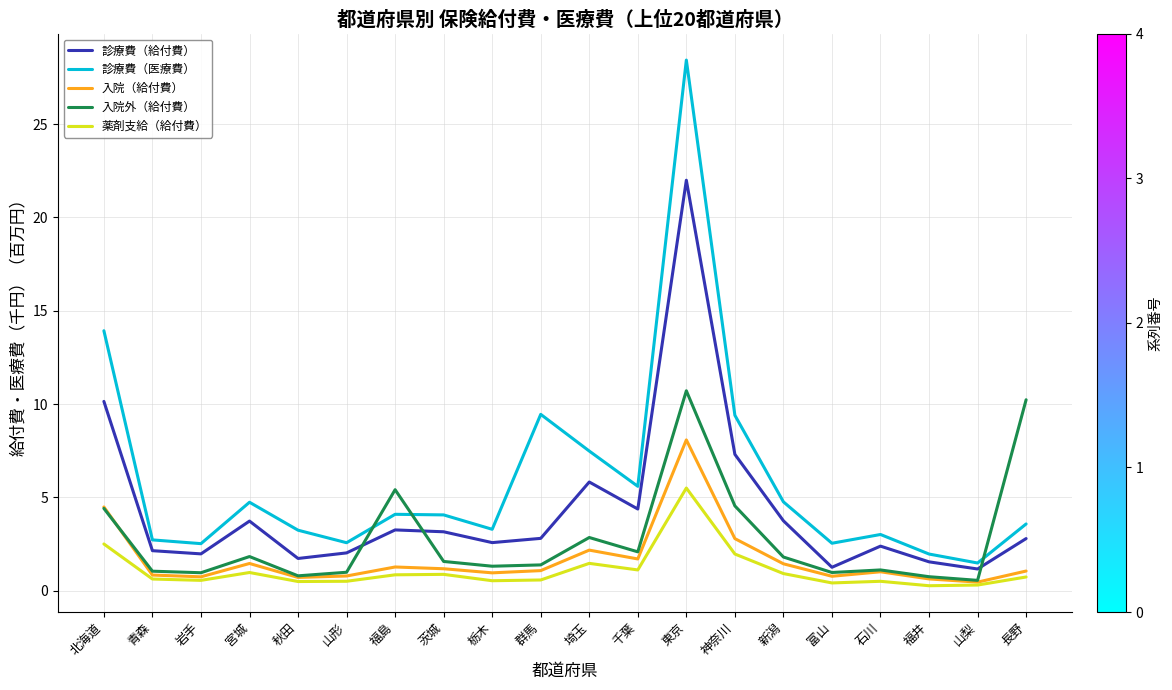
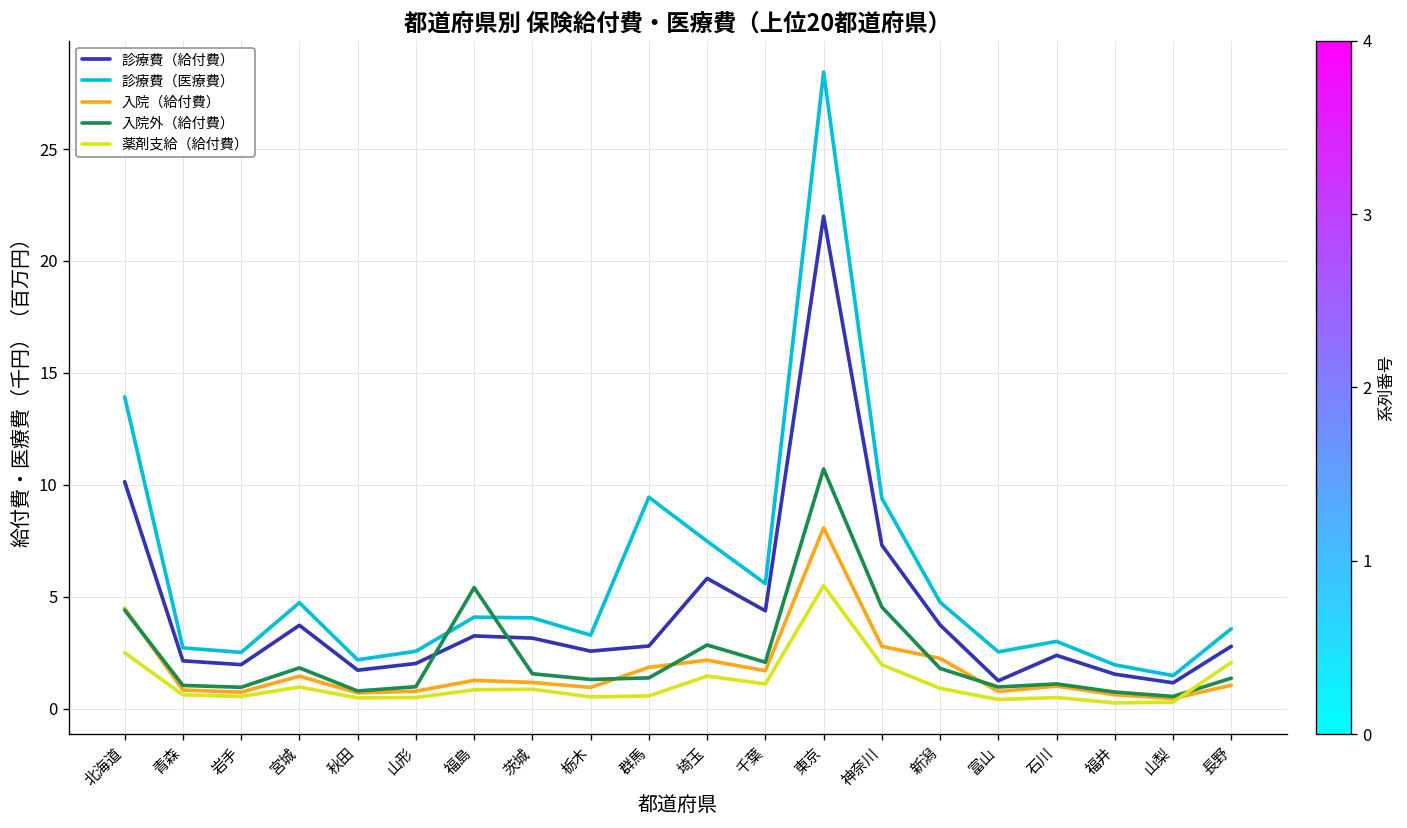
  {
    "診療費（給付費）": {
      "北海道": 10.1,
      "青森": 2.1,
      "岩手": 2.0,
      "宮城": 3.7,
      "秋田": 1.7,
      "山形": 2.0,
      "福島": 3.3,
      "茨城": 3.2,
      "栃木": 2.6,
      "群馬": 2.8,
      "埼玉": 5.8,
      "千葉": 4.4,
      "東京": 22.0,
      "神奈川": 7.3,
      "新潟": 3.7,
      "富山": 1.3,
      "石川": 2.4,
      "福井": 1.5,
      "山梨": 1.2,
      "長野": 2.8
    },
    "診療費（医療費）": {
      "北海道": 13.9,
      "青森": 2.7,
      "岩手": 2.5,
      "宮城": 4.7,
-     "秋田": 3.2,
+     "秋田": 2.2,
      "山形": 2.6,
      "福島": 4.1,
      "茨城": 4.1,
      "栃木": 3.3,
      "群馬": 9.4,
      "埼玉": 7.5,
      "千葉": 5.6,
      "東京": 28.4,
      "神奈川": 9.4,
      "新潟": 4.8,
      "富山": 2.5,
      "石川": 3.0,
      "福井": 2.0,
      "山梨": 1.5,
      "長野": 3.6
    },
    "入院（給付費）": {
      "青森": 0.8,
      "岩手": 0.7,
      "宮城": 1.5,
      "山形": 0.8,
      "福島": 1.3,
      "茨城": 1.2,
      "栃木": 1.0,
-     "群馬": 1.1,
+     "群馬": 1.9,
      "埼玉": 2.2,
      "千葉": 1.7,
      "東京": 8.1,
      "神奈川": 2.8,
-     "新潟": 1.4,
+     "新潟": 2.3,
      "富山": 0.8,
      "長野": 1.1
    },
    "入院外（給付費）": {
      "青森": 1.0,
      "岩手": 1.0,
      "宮城": 1.8,
      "山形": 1.0,
      "福島": 5.4,
      "茨城": 1.6,
      "栃木": 1.3,
      "群馬": 1.4,
      "埼玉": 2.8,
      "千葉": 2.1,
      "東京": 10.7,
      "神奈川": 4.5,
      "新潟": 1.8,
      "富山": 1.0,
-     "長野": 10.2
+     "長野": 1.4
    },
    "薬剤支給（給付費）": {
      "北海道": 2.5,
      "青森": 0.6,
      "岩手": 0.6,
      "宮城": 1.0,
      "秋田": 0.5,
      "山形": 0.5,
      "福島": 0.9,
      "茨城": 0.9,
      "栃木": 0.5,
      "群馬": 0.6,
      "埼玉": 1.5,
      "千葉": 1.1,
      "東京": 5.5,
      "神奈川": 2.0,
      "新潟": 0.9,
      "富山": 0.4,
      "石川": 0.5,
      "福井": 0.3,
      "山梨": 0.3,
-     "長野": 0.7
+     "長野": 2.1
    }
  }
